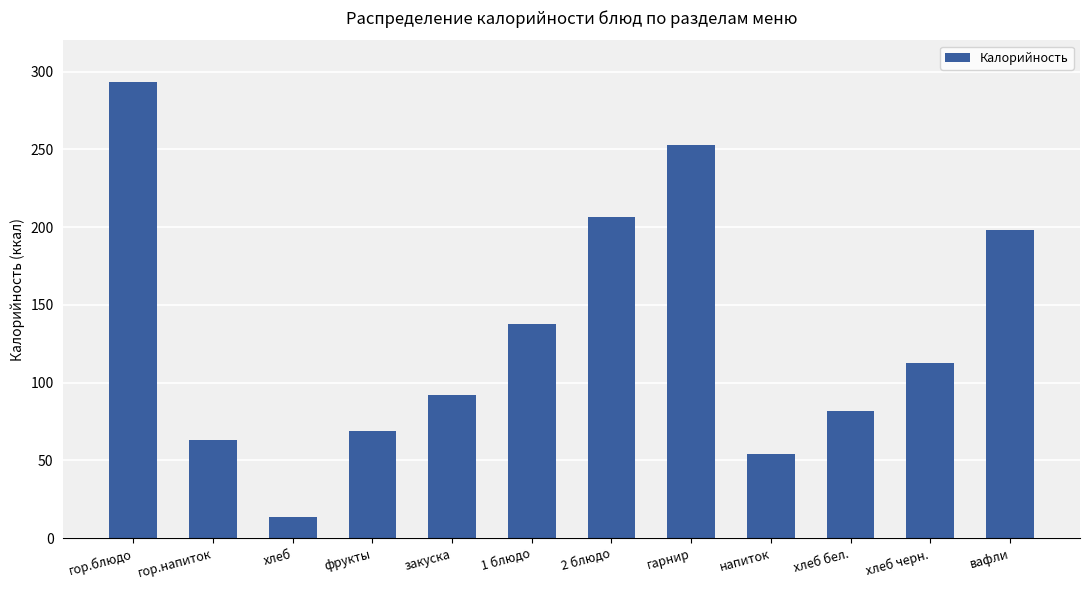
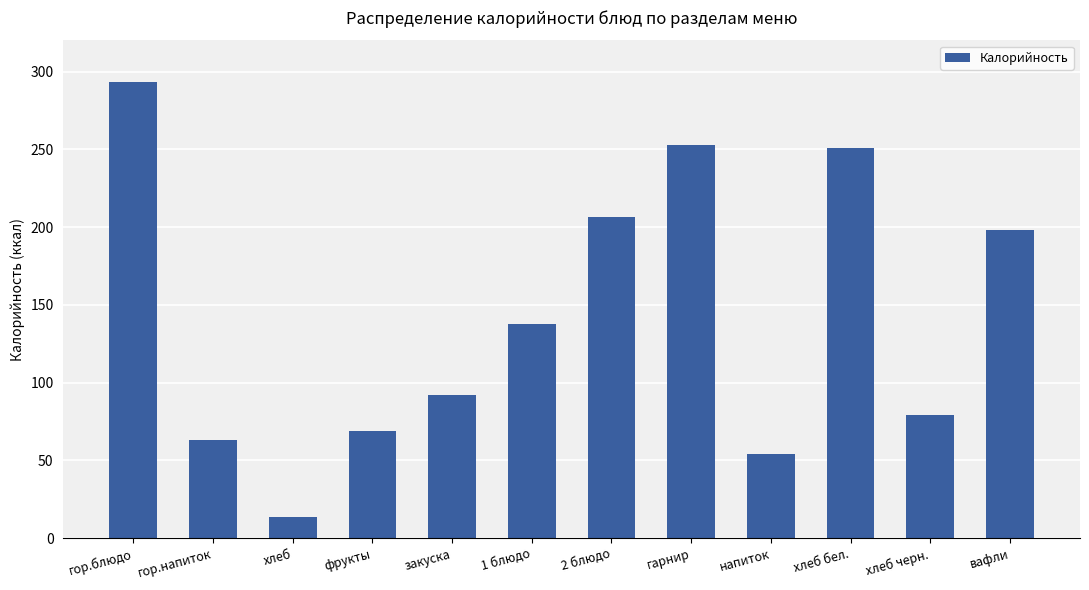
  {
    "гор.блюдо": 293,
    "гор.напиток": 63,
    "хлеб": 14,
    "фрукты": 69,
    "закуска": 92,
    "1 блюдо": 138,
    "2 блюдо": 206,
    "гарнир": 253,
    "напиток": 54,
-   "хлеб бел.": 82,
-   "хлеб черн.": 113,
+   "хлеб бел.": 251,
+   "хлеб черн.": 79,
    "вафли": 198
  }
